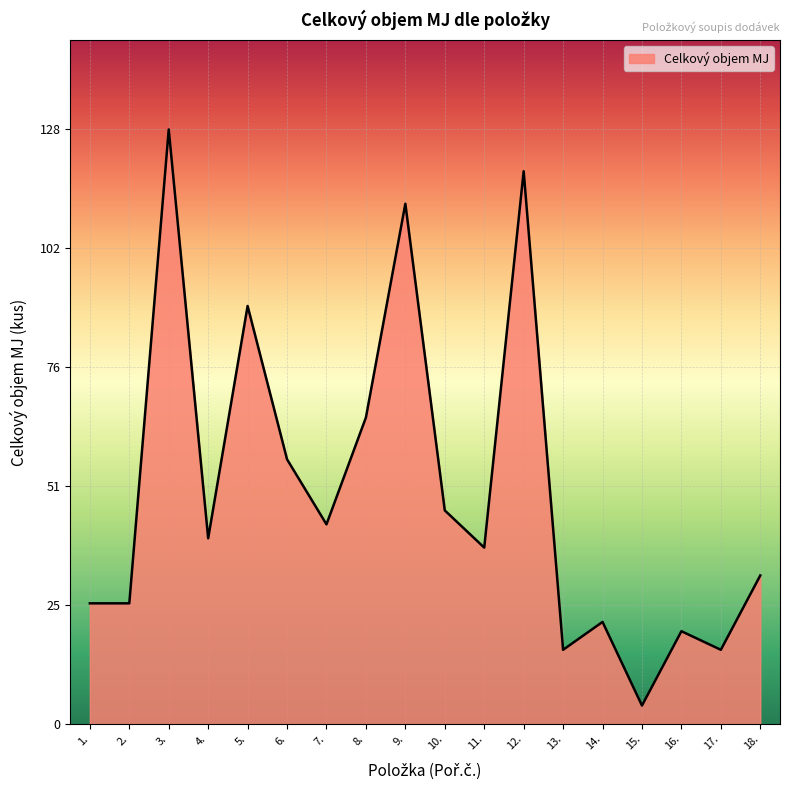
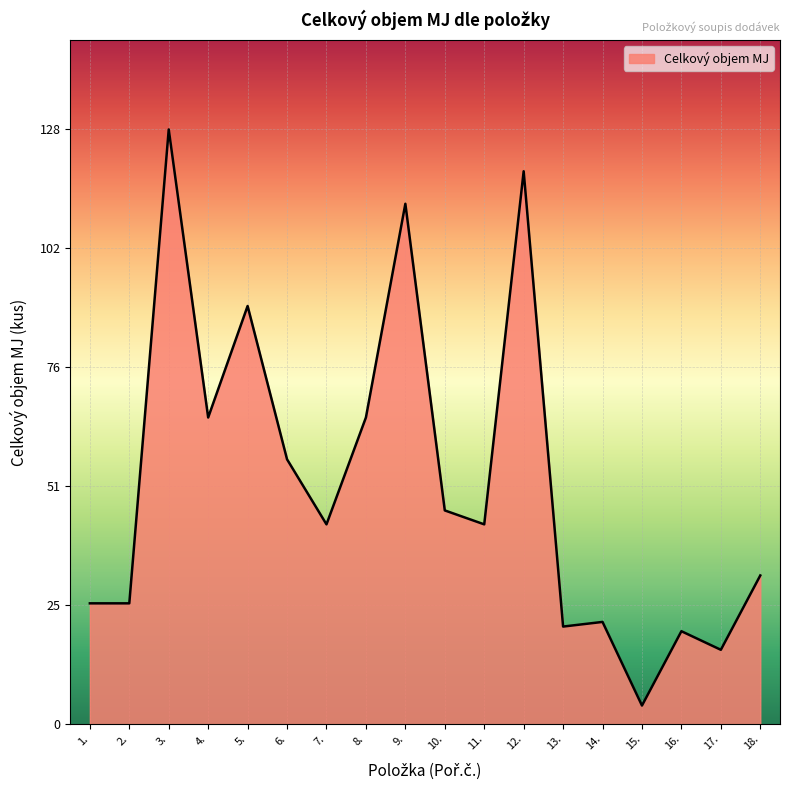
  {
    "1.": 26,
    "2.": 26,
    "3.": 128,
-   "4.": 40,
+   "4.": 66,
    "5.": 90,
    "6.": 57,
    "7.": 43,
    "8.": 66,
    "9.": 112,
    "10.": 46,
-   "11.": 38,
+   "11.": 43,
    "12.": 119,
-   "13.": 16,
+   "13.": 21,
    "14.": 22,
    "15.": 4,
    "16.": 20,
    "17.": 16,
    "18.": 32
  }
